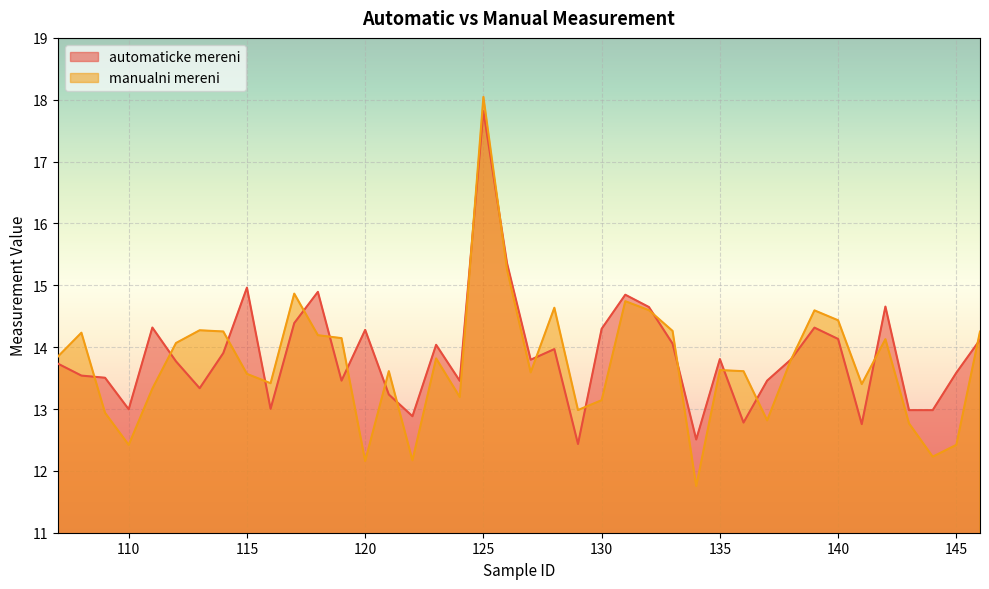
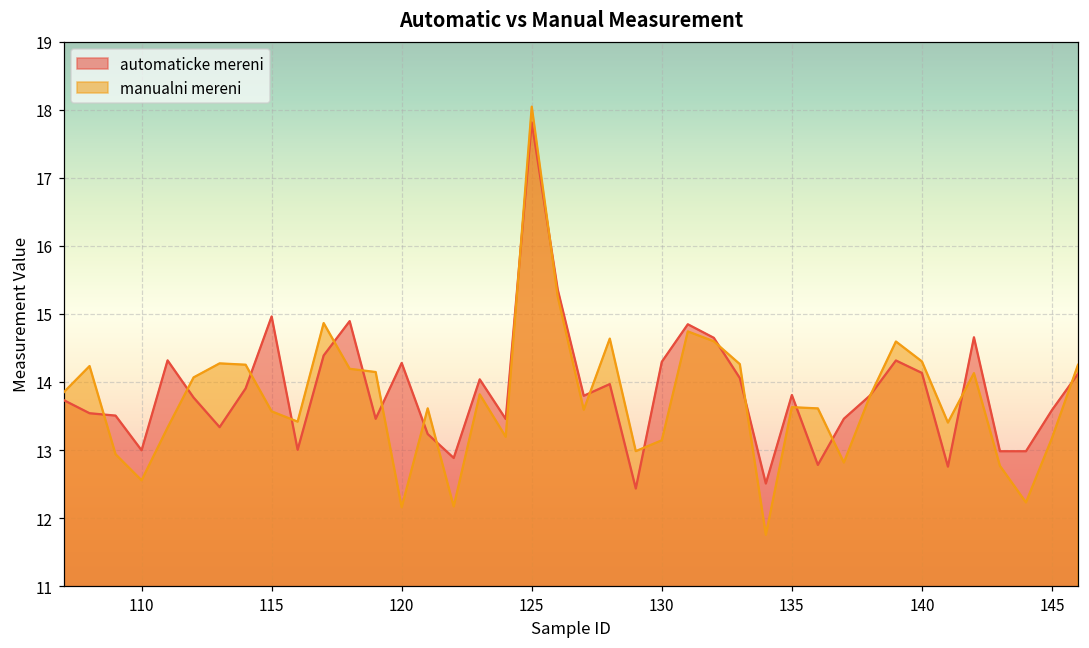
  {
    "automaticke mereni": {
      "110": 13.0,
      "115": 15.0,
      "120": 14.3,
      "125": 17.8,
      "130": 14.3,
      "135": 13.8,
      "140": 14.1,
      "145": 13.6
    },
    "manualni mereni": {
-     "110": 12.4,
+     "110": 12.6,
      "115": 13.6,
      "120": 12.2,
      "125": 18.0,
      "130": 13.1,
      "135": 13.6,
-     "140": 14.4,
-     "145": 12.4
+     "140": 14.3,
+     "145": 13.2
    }
  }
